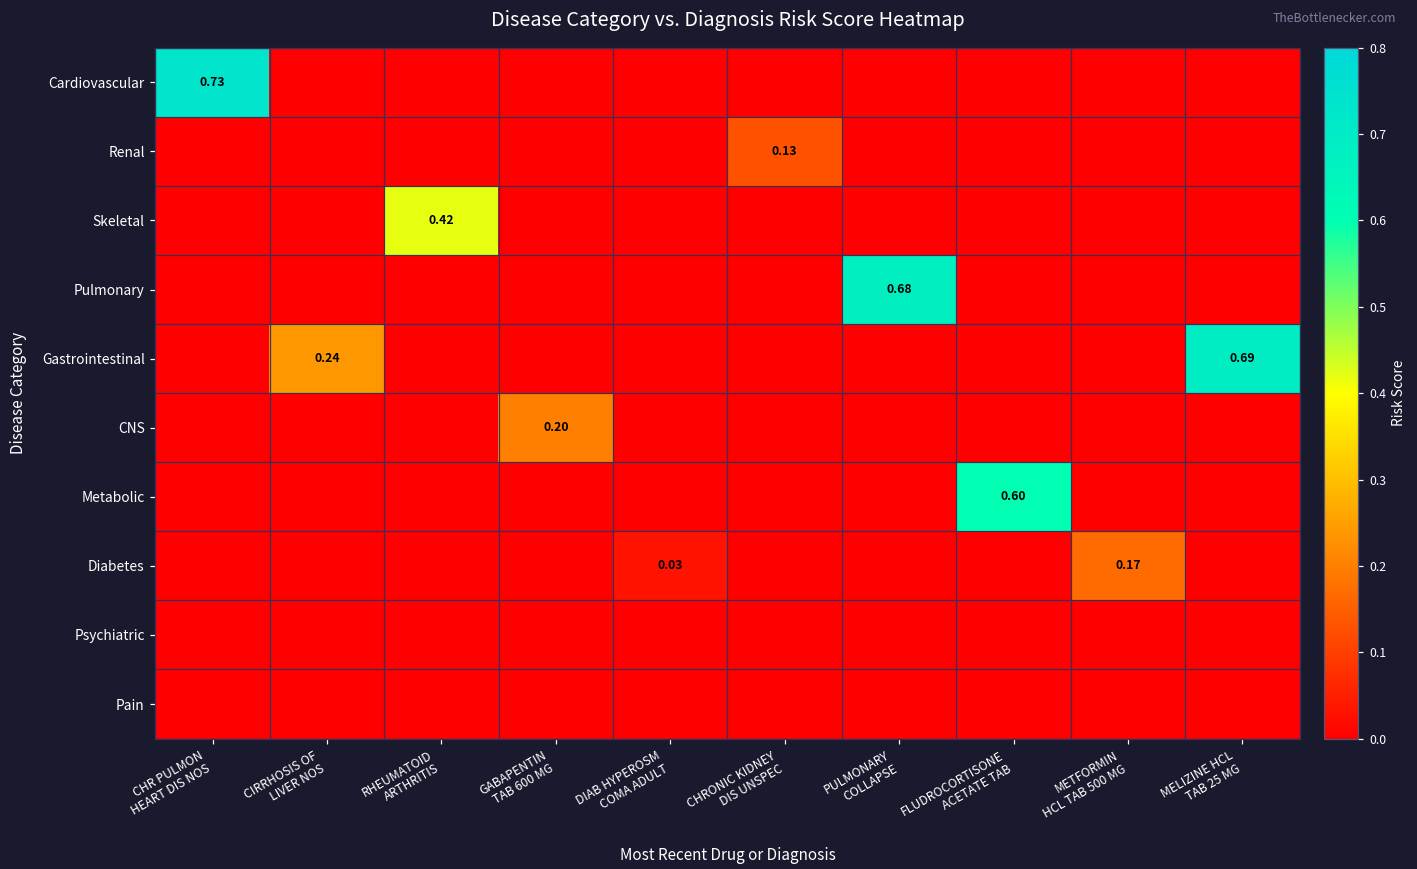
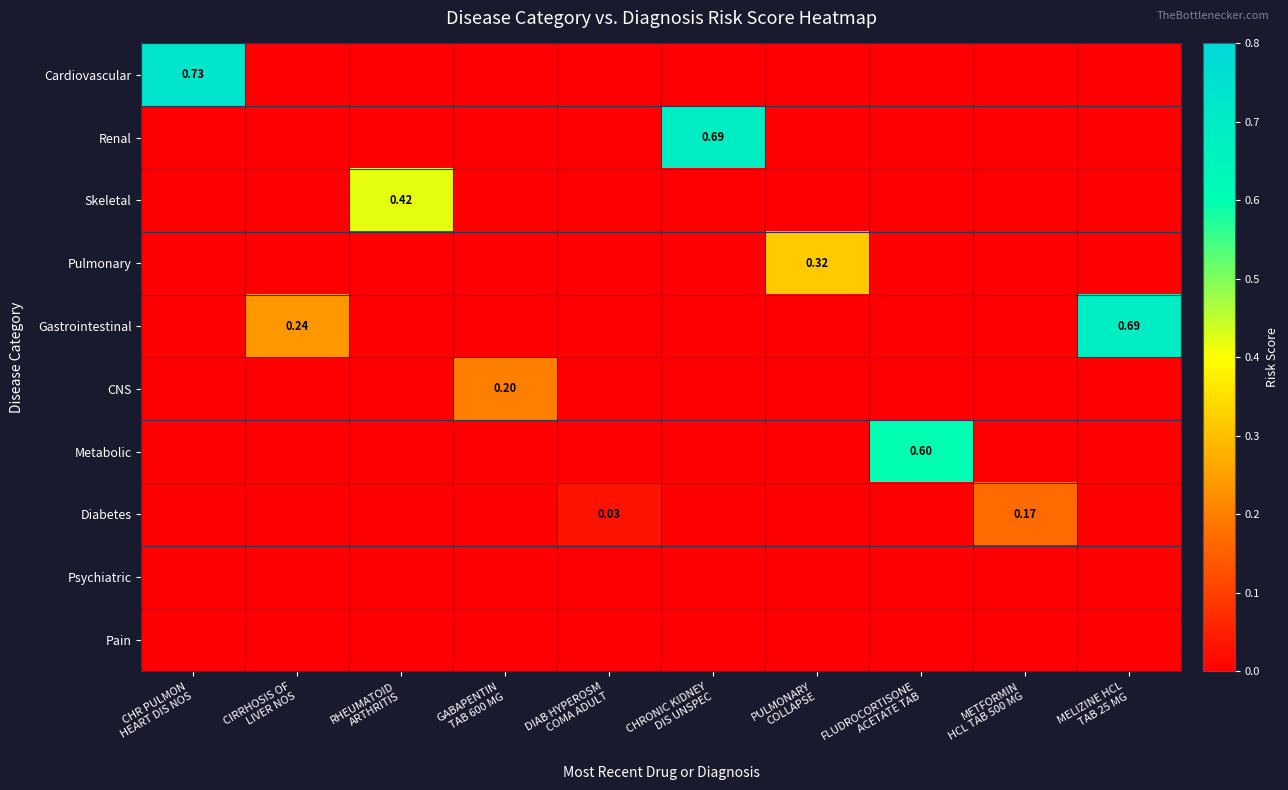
  {
    "Cardiovascular": {
      "CHR PULMON HEART DIS NOS": 0.73
    },
    "Renal": {
-     "CHRONIC KIDNEY DIS UNSPEC": 0.13
+     "CHRONIC KIDNEY DIS UNSPEC": 0.69
    },
    "Skeletal": {
      "RHEUMATOID ARTHRITIS": 0.42
    },
    "Pulmonary": {
-     "PULMONARY COLLAPSE": 0.68
+     "PULMONARY COLLAPSE": 0.32
    },
    "Gastrointestinal": {
      "CIRRHOSIS OF LIVER NOS": 0.24,
      "MELIZINE HCL TAB 25 MG": 0.69
    },
    "CNS": {
      "GABAPENTIN TAB 600 MG": 0.20
    },
    "Metabolic": {
      "FLUDROCORTISONE ACETATE TAB": 0.60
    },
    "Diabetes": {
      "DIAB HYPEROSM COMA ADULT": 0.03,
      "METFORMIN HCL TAB 500 MG": 0.17
    }
  }
